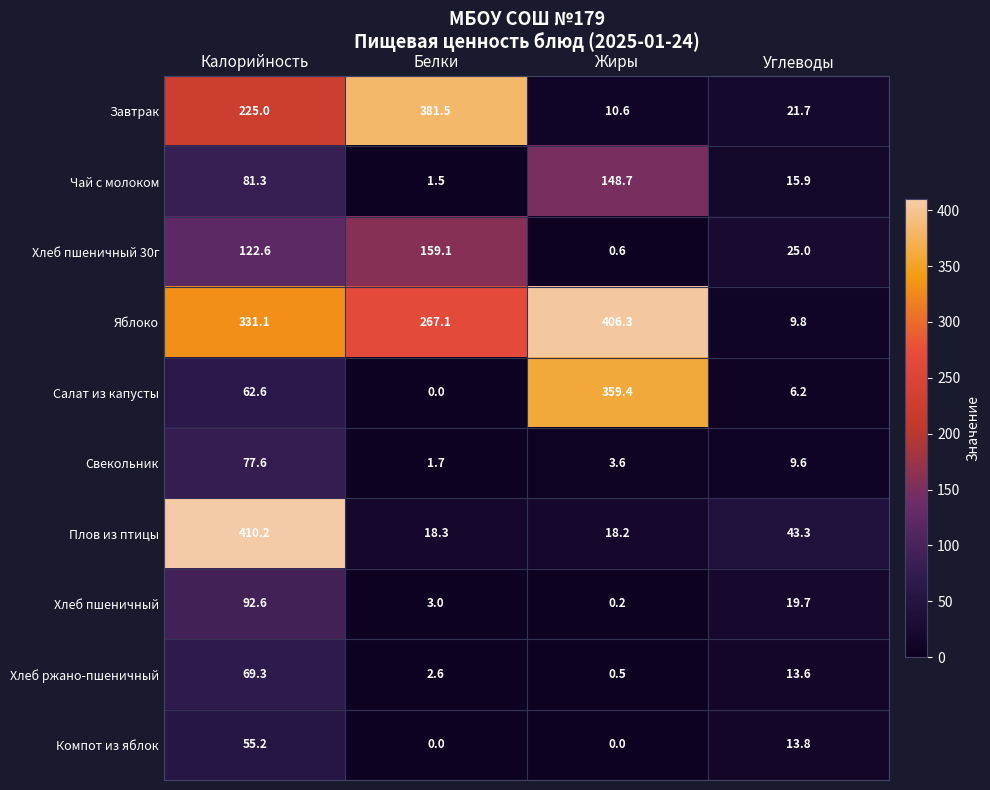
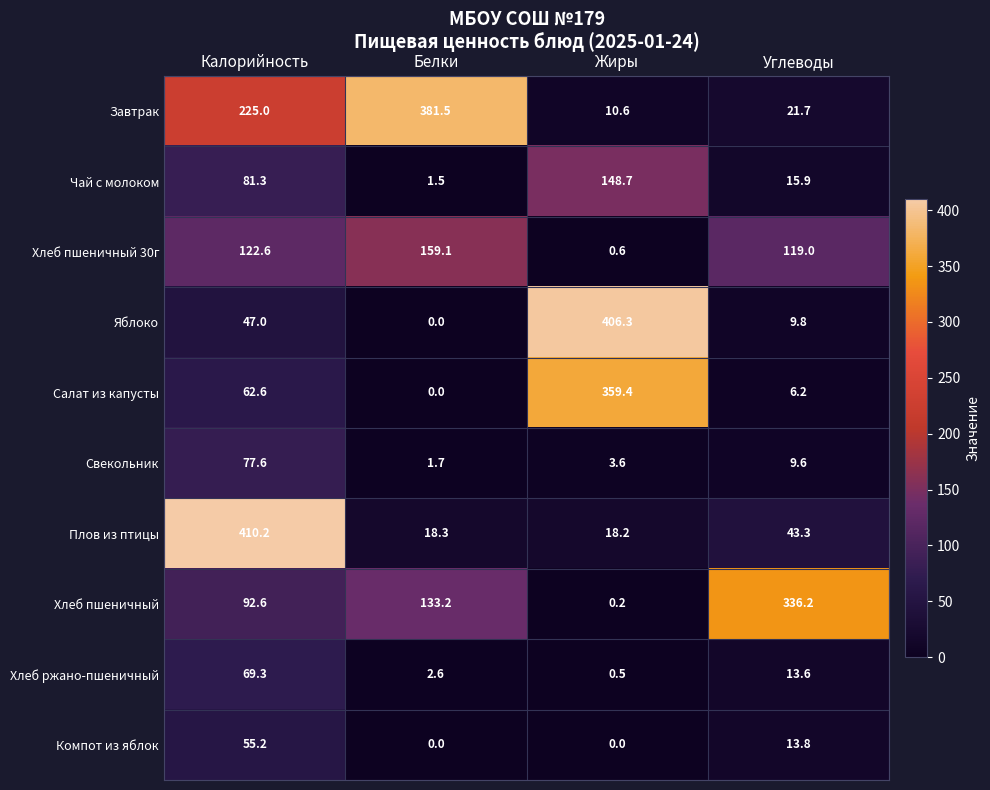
  {
    "Завтрак": {
      "Калорийность": 225.0,
      "Белки": 381.5,
      "Жиры": 10.6,
      "Углеводы": 21.7
    },
    "Чай с молоком": {
      "Калорийность": 81.3,
      "Белки": 1.5,
      "Жиры": 148.7,
      "Углеводы": 15.9
    },
    "Хлеб пшеничный 30г": {
      "Калорийность": 122.6,
      "Белки": 159.1,
      "Жиры": 0.6,
-     "Углеводы": 25.0
+     "Углеводы": 119.0
    },
    "Яблоко": {
-     "Калорийность": 331.1,
-     "Белки": 267.1,
+     "Калорийность": 47.0,
+     "Белки": 0.0,
      "Жиры": 406.3,
      "Углеводы": 9.8
    },
    "Салат из капусты": {
      "Калорийность": 62.6,
      "Белки": 0.0,
      "Жиры": 359.4,
      "Углеводы": 6.2
    },
    "Свекольник": {
      "Калорийность": 77.6,
      "Белки": 1.7,
      "Жиры": 3.6,
      "Углеводы": 9.6
    },
    "Плов из птицы": {
      "Калорийность": 410.2,
      "Белки": 18.3,
      "Жиры": 18.2,
      "Углеводы": 43.3
    },
    "Хлеб пшеничный": {
      "Калорийность": 92.6,
-     "Белки": 3.0,
+     "Белки": 133.2,
      "Жиры": 0.2,
-     "Углеводы": 19.7
+     "Углеводы": 336.2
    },
    "Хлеб ржано-пшеничный": {
      "Калорийность": 69.3,
      "Белки": 2.6,
      "Жиры": 0.5,
      "Углеводы": 13.6
    },
    "Компот из яблок": {
      "Калорийность": 55.2,
      "Белки": 0.0,
      "Жиры": 0.0,
      "Углеводы": 13.8
    }
  }
